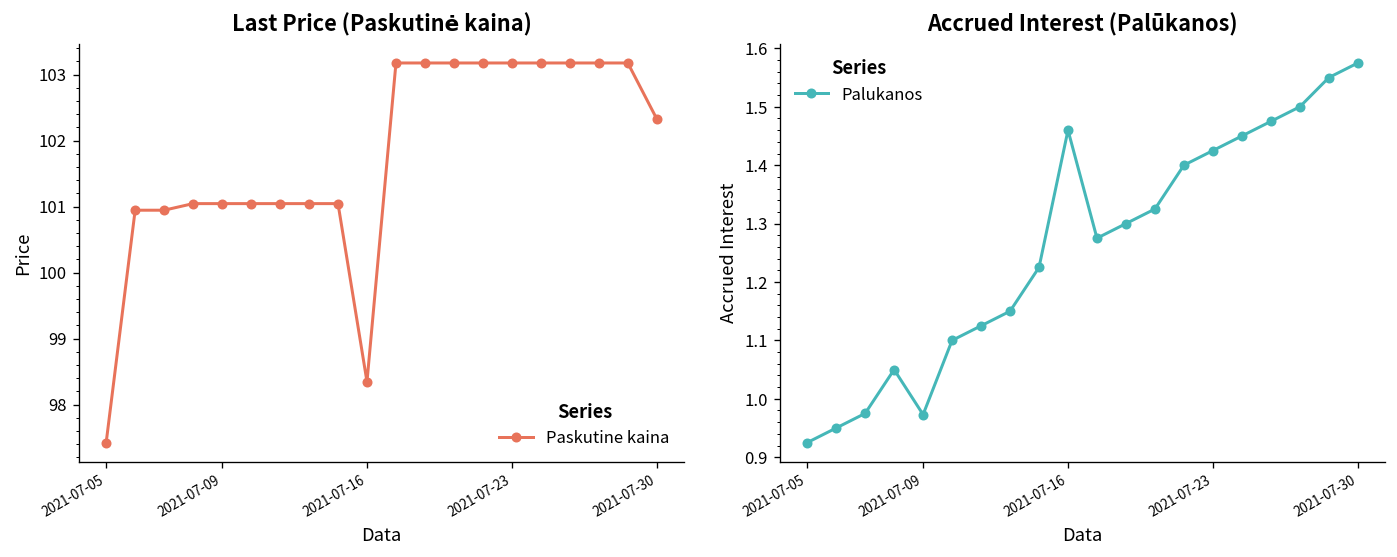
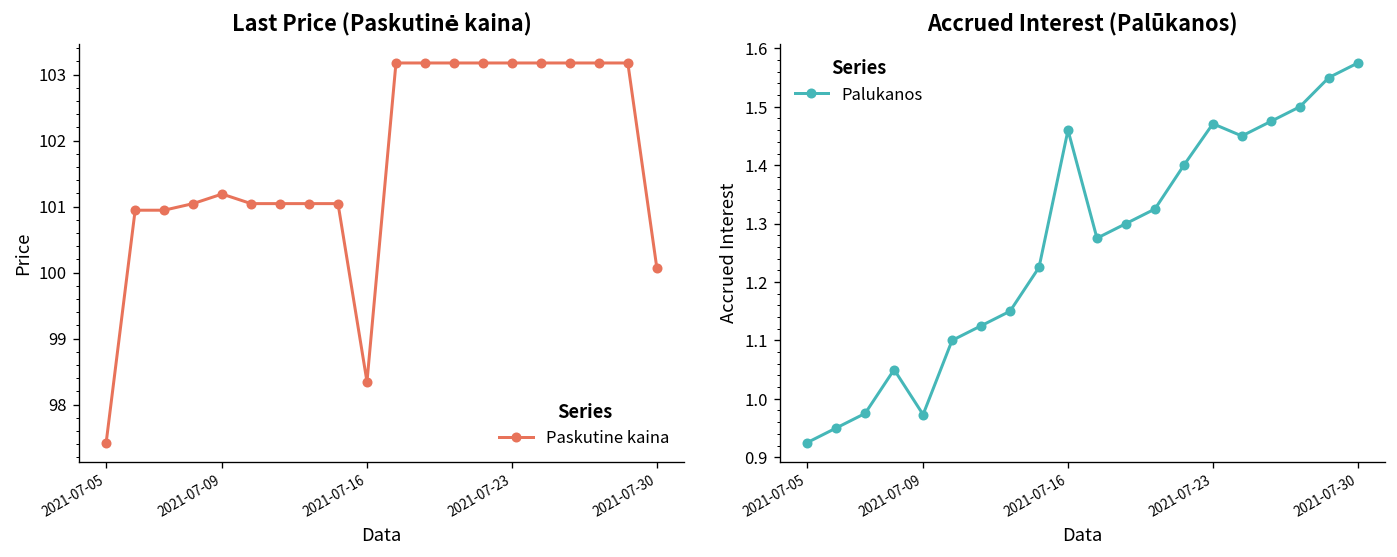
  {
    "Last Price (Paskutinė kaina)": {
      "2021-07-05": 97.4,
-     "2021-07-09": 101.0,
+     "2021-07-09": 101.2,
      "2021-07-16": 98.3,
      "2021-07-23": 103.2,
-     "2021-07-30": 102.3
+     "2021-07-30": 100.1
    },
    "Accrued Interest (Palūkanos)": {
      "2021-07-05": 0.93,
      "2021-07-09": 0.97,
      "2021-07-16": 1.46,
-     "2021-07-23": 1.43,
+     "2021-07-23": 1.47,
      "2021-07-30": 1.58
    }
  }
